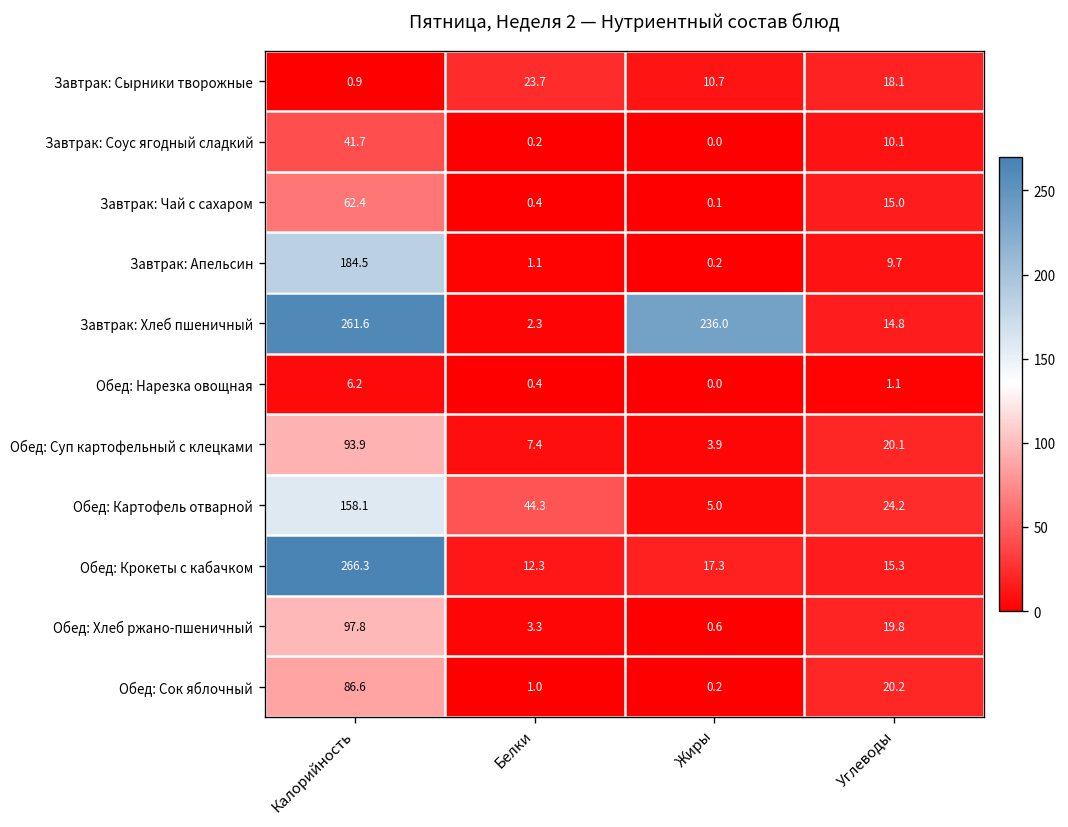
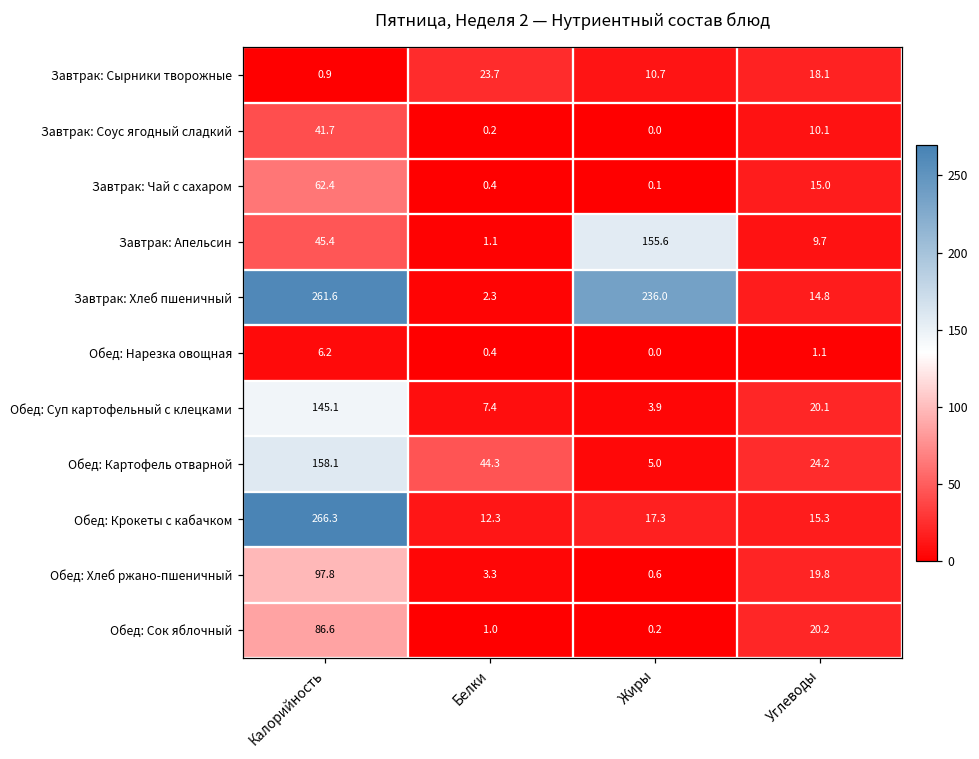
  {
    "Завтрак: Сырники творожные": {
      "Калорийность": 0.9,
      "Белки": 23.7,
      "Жиры": 10.7,
      "Углеводы": 18.1
    },
    "Завтрак: Соус ягодный сладкий": {
      "Калорийность": 41.7,
      "Белки": 0.2,
      "Жиры": 0.0,
      "Углеводы": 10.1
    },
    "Завтрак: Чай с сахаром": {
      "Калорийность": 62.4,
      "Белки": 0.4,
      "Жиры": 0.1,
      "Углеводы": 15.0
    },
    "Завтрак: Апельсин": {
-     "Калорийность": 184.5,
+     "Калорийность": 45.4,
      "Белки": 1.1,
-     "Жиры": 0.2,
+     "Жиры": 155.6,
      "Углеводы": 9.7
    },
    "Завтрак: Хлеб пшеничный": {
      "Калорийность": 261.6,
      "Белки": 2.3,
      "Жиры": 236.0,
      "Углеводы": 14.8
    },
    "Обед: Нарезка овощная": {
      "Калорийность": 6.2,
      "Белки": 0.4,
      "Жиры": 0.0,
      "Углеводы": 1.1
    },
    "Обед: Суп картофельный с клецками": {
-     "Калорийность": 93.9,
+     "Калорийность": 145.1,
      "Белки": 7.4,
      "Жиры": 3.9,
      "Углеводы": 20.1
    },
    "Обед: Картофель отварной": {
      "Калорийность": 158.1,
      "Белки": 44.3,
      "Жиры": 5.0,
      "Углеводы": 24.2
    },
    "Обед: Крокеты с кабачком": {
      "Калорийность": 266.3,
      "Белки": 12.3,
      "Жиры": 17.3,
      "Углеводы": 15.3
    },
    "Обед: Хлеб ржано-пшеничный": {
      "Калорийность": 97.8,
      "Белки": 3.3,
      "Жиры": 0.6,
      "Углеводы": 19.8
    },
    "Обед: Сок яблочный": {
      "Калорийность": 86.6,
      "Белки": 1.0,
      "Жиры": 0.2,
      "Углеводы": 20.2
    }
  }
